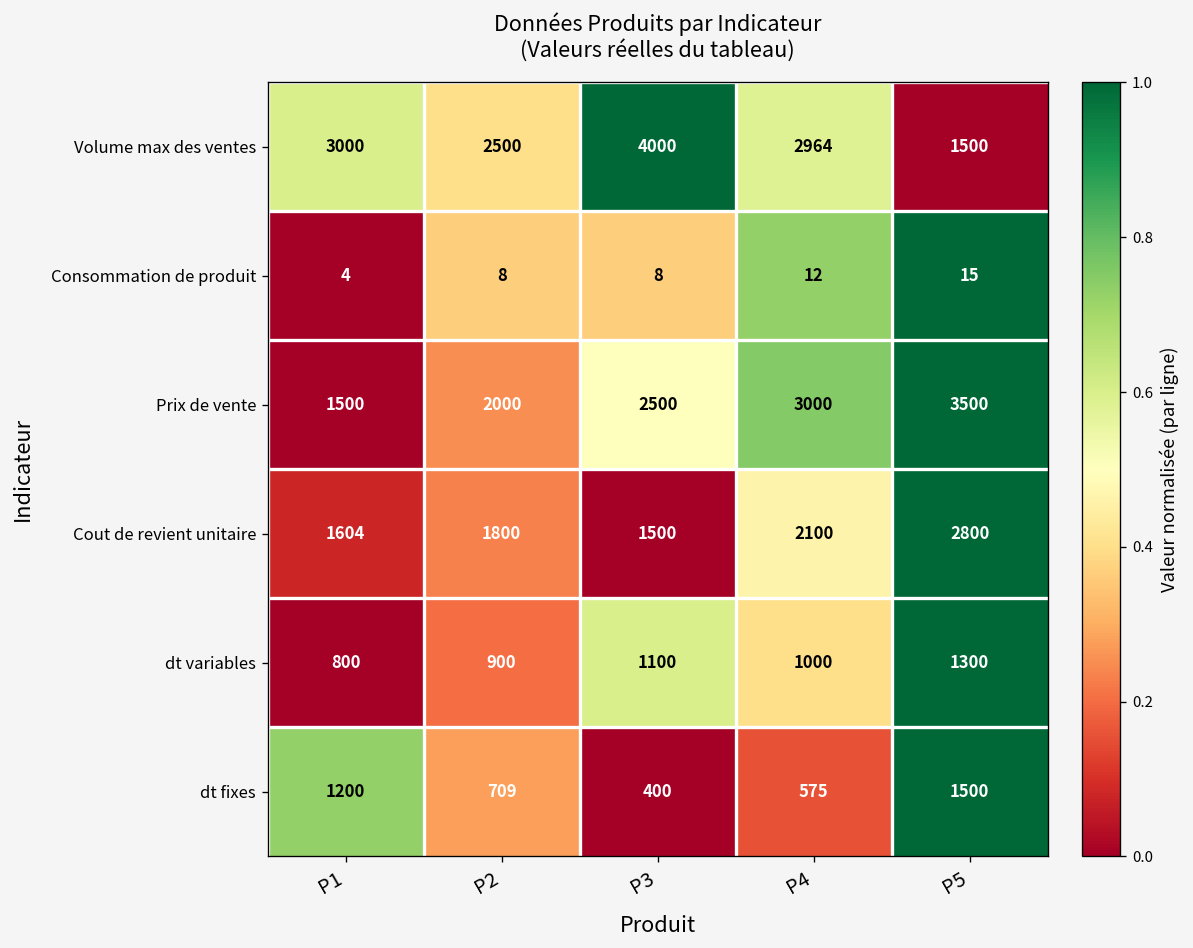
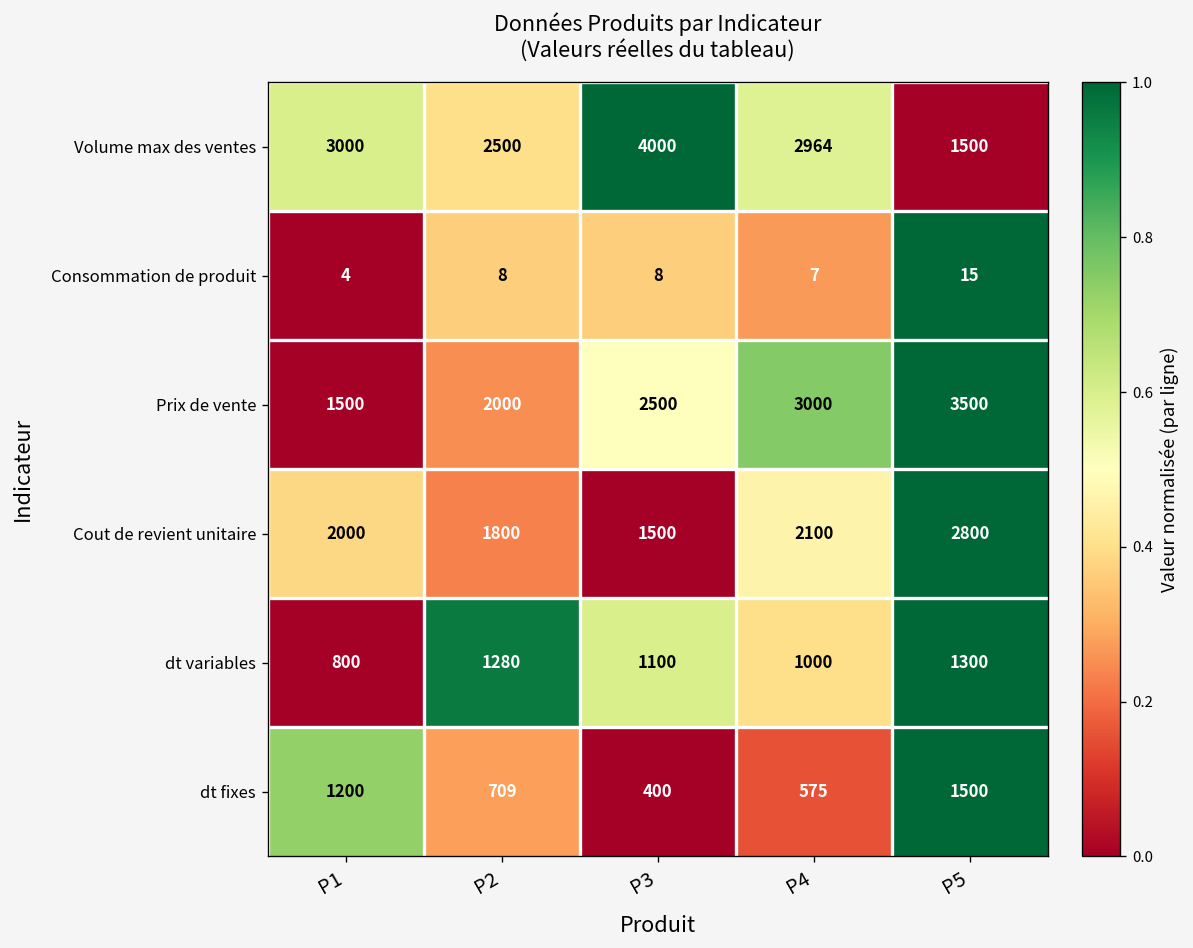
  {
    "Volume max des ventes": {
      "P1": 3000,
      "P2": 2500,
      "P3": 4000,
      "P4": 2964,
      "P5": 1500
    },
    "Consommation de produit": {
      "P1": 4,
      "P2": 8,
      "P3": 8,
-     "P4": 12,
+     "P4": 7,
      "P5": 15
    },
    "Prix de vente": {
      "P1": 1500,
      "P2": 2000,
      "P3": 2500,
      "P4": 3000,
      "P5": 3500
    },
    "Cout de revient unitaire": {
-     "P1": 1604,
+     "P1": 2000,
      "P2": 1800,
      "P3": 1500,
      "P4": 2100,
      "P5": 2800
    },
    "dt variables": {
      "P1": 800,
-     "P2": 900,
+     "P2": 1280,
      "P3": 1100,
      "P4": 1000,
      "P5": 1300
    },
    "dt fixes": {
      "P1": 1200,
      "P2": 709,
      "P3": 400,
      "P4": 575,
      "P5": 1500
    }
  }
